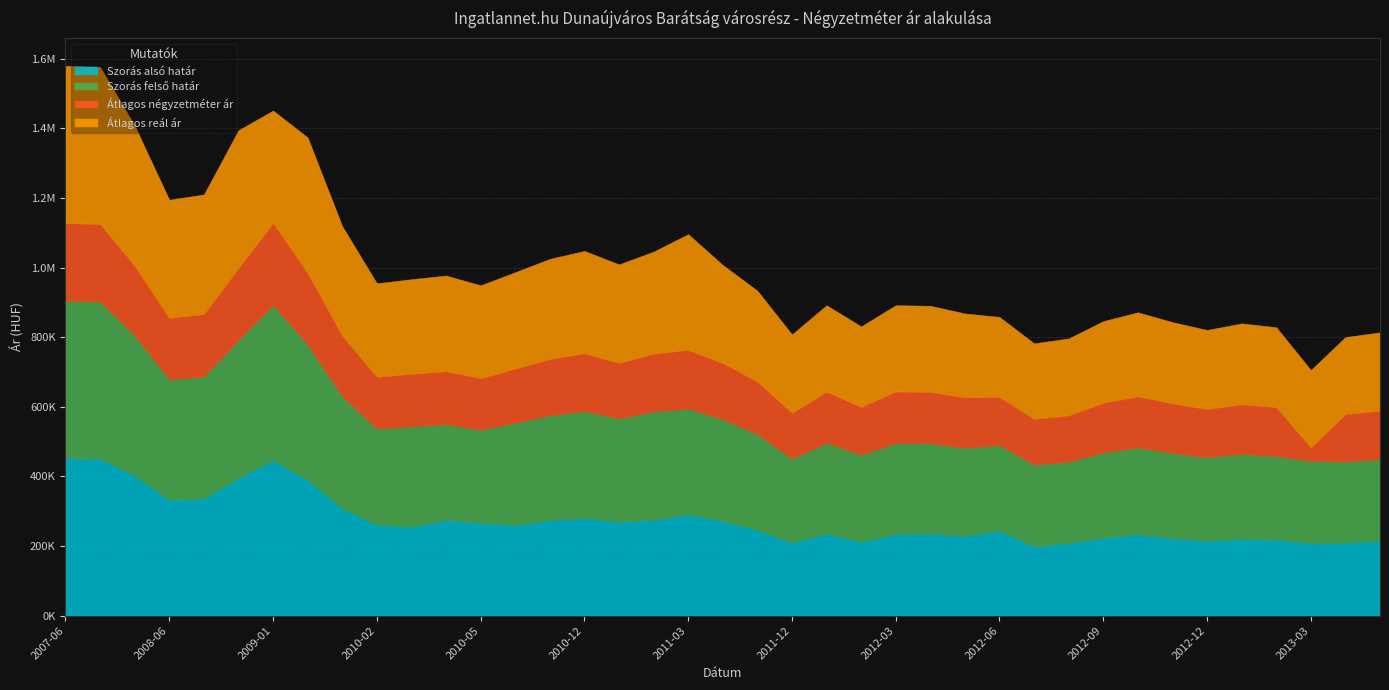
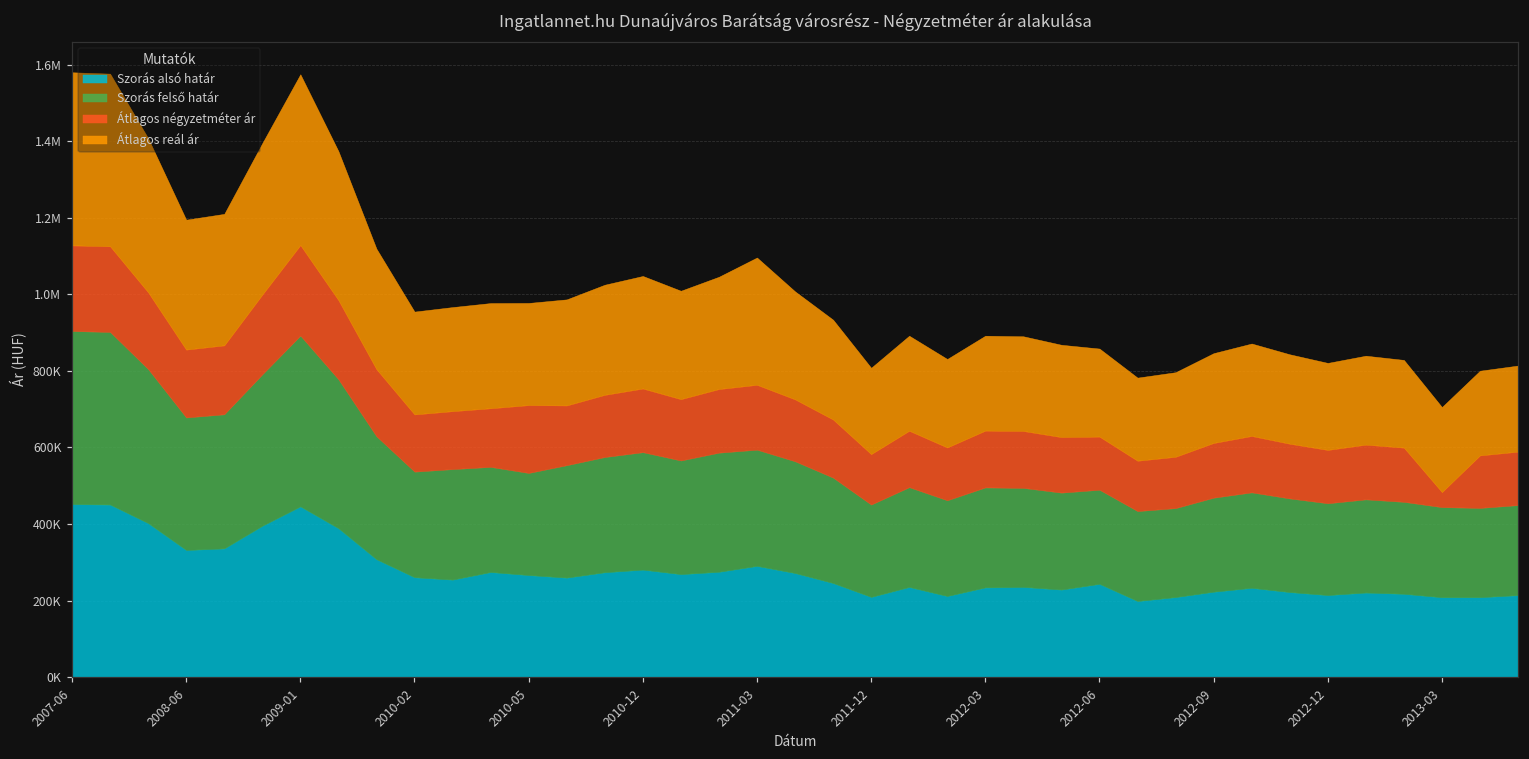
  {
    "Szorás alsó határ": {
      "2007-06": 450000,
      "2008-06": 330000,
      "2009-01": 450000,
      "2010-02": 260000,
      "2010-05": 270000,
      "2010-12": 280000,
      "2011-03": 290000,
      "2011-12": 210000,
      "2012-03": 230000,
      "2012-06": 240000,
      "2012-09": 220000,
      "2012-12": 210000,
      "2013-03": 210000
    },
    "Szorás felső határ": {
      "2007-06": 450000,
      "2008-06": 350000,
      "2009-01": 450000,
      "2010-02": 280000,
      "2010-05": 270000,
      "2010-12": 310000,
      "2011-03": 300000,
      "2011-12": 240000,
      "2012-03": 260000,
      "2012-06": 250000,
      "2012-09": 250000,
      "2012-12": 240000,
      "2013-03": 240000
    },
    "Átlagos négyzetméter ár": {
      "2007-06": 220000,
      "2008-06": 180000,
      "2009-01": 240000,
      "2010-02": 150000,
-     "2010-05": 150000,
+     "2010-05": 180000,
      "2010-12": 170000,
      "2011-03": 170000,
      "2011-12": 130000,
      "2012-03": 150000,
      "2012-06": 140000,
      "2012-09": 140000,
      "2012-12": 140000,
      "2013-03": 40000
    },
    "Átlagos reál ár": {
      "2007-06": 450000,
      "2008-06": 340000,
-     "2009-01": 320000,
+     "2009-01": 450000,
      "2010-02": 270000,
      "2010-05": 270000,
      "2010-12": 290000,
      "2011-03": 330000,
      "2011-12": 230000,
      "2012-03": 250000,
      "2012-06": 230000,
      "2012-09": 230000,
      "2012-12": 230000,
      "2013-03": 220000
    }
  }
